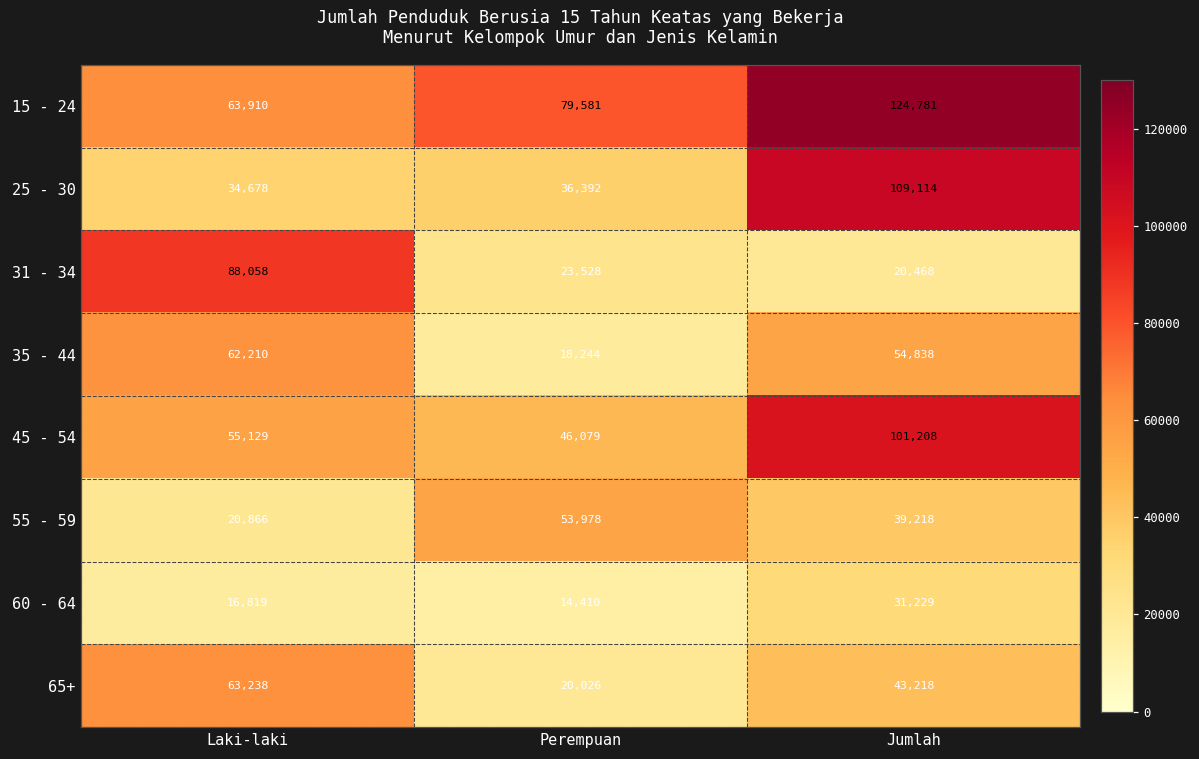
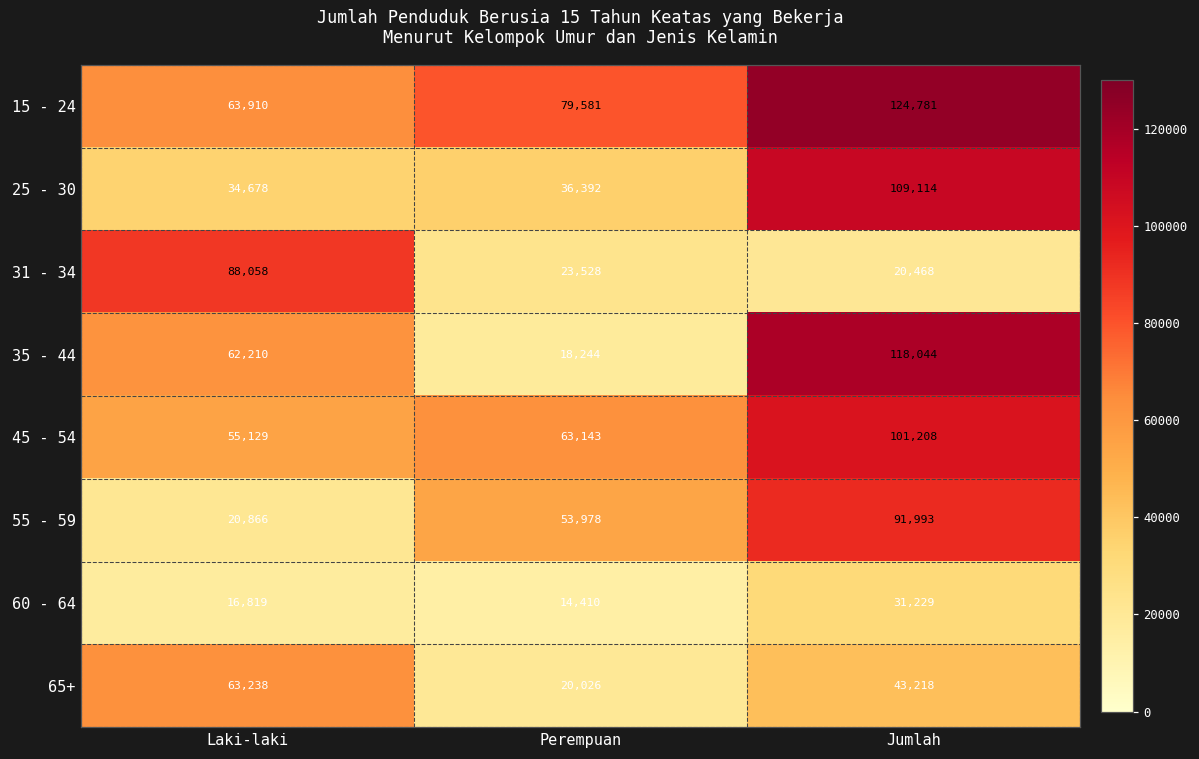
  {
    "15 - 24": {
      "Laki-laki": "63,910",
      "Perempuan": "79,581",
      "Jumlah": "124,781"
    },
    "25 - 30": {
      "Laki-laki": "34,678",
      "Perempuan": "36,392",
      "Jumlah": "109,114"
    },
    "31 - 34": {
      "Laki-laki": "88,058",
      "Perempuan": "23,528",
      "Jumlah": "20,468"
    },
    "35 - 44": {
      "Laki-laki": "62,210",
      "Perempuan": "18,244",
-     "Jumlah": "54,838"
+     "Jumlah": "118,044"
    },
    "45 - 54": {
      "Laki-laki": "55,129",
-     "Perempuan": "46,079",
+     "Perempuan": "63,143",
      "Jumlah": "101,208"
    },
    "55 - 59": {
      "Laki-laki": "20,866",
      "Perempuan": "53,978",
-     "Jumlah": "39,218"
+     "Jumlah": "91,993"
    },
    "60 - 64": {
      "Laki-laki": "16,819",
      "Perempuan": "14,410",
      "Jumlah": "31,229"
    },
    "65+": {
      "Laki-laki": "63,238",
      "Perempuan": "20,026",
      "Jumlah": "43,218"
    }
  }
